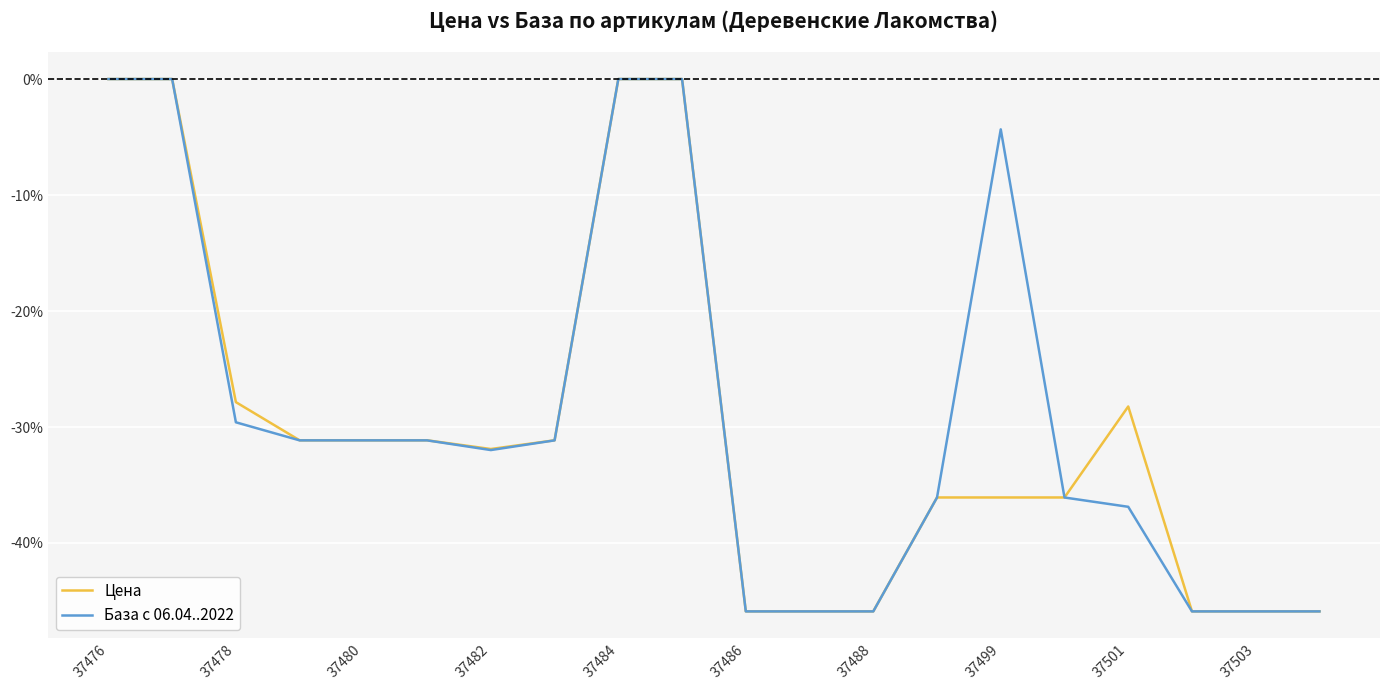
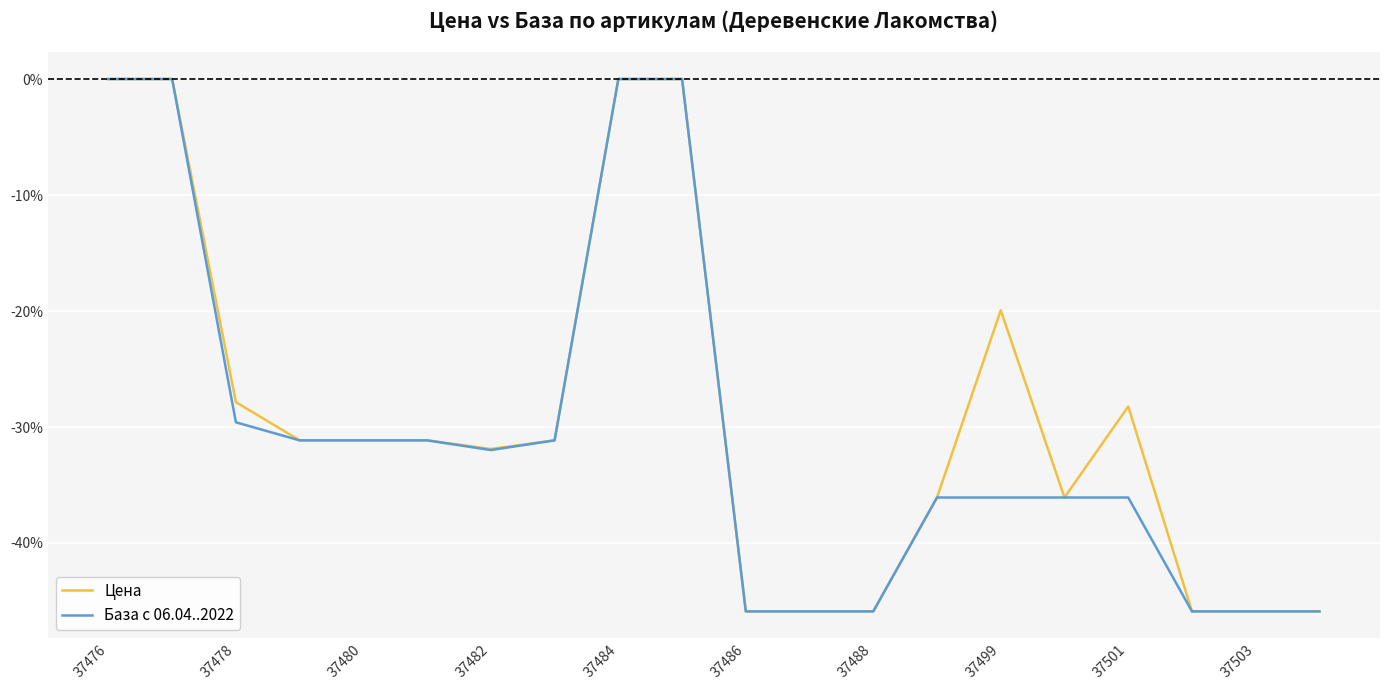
  {
    "Цена": {
      "37478": "-27.9%",
-     "37499": "-36.1%",
+     "37499": "-19.9%",
      "37501": "-28.2%"
    },
    "База с 06.04..2022": {
      "37478": "-29.6%",
-     "37499": "-4.3%",
-     "37501": "-36.9%"
+     "37499": "-36.1%",
+     "37501": "-36.1%"
    }
  }
